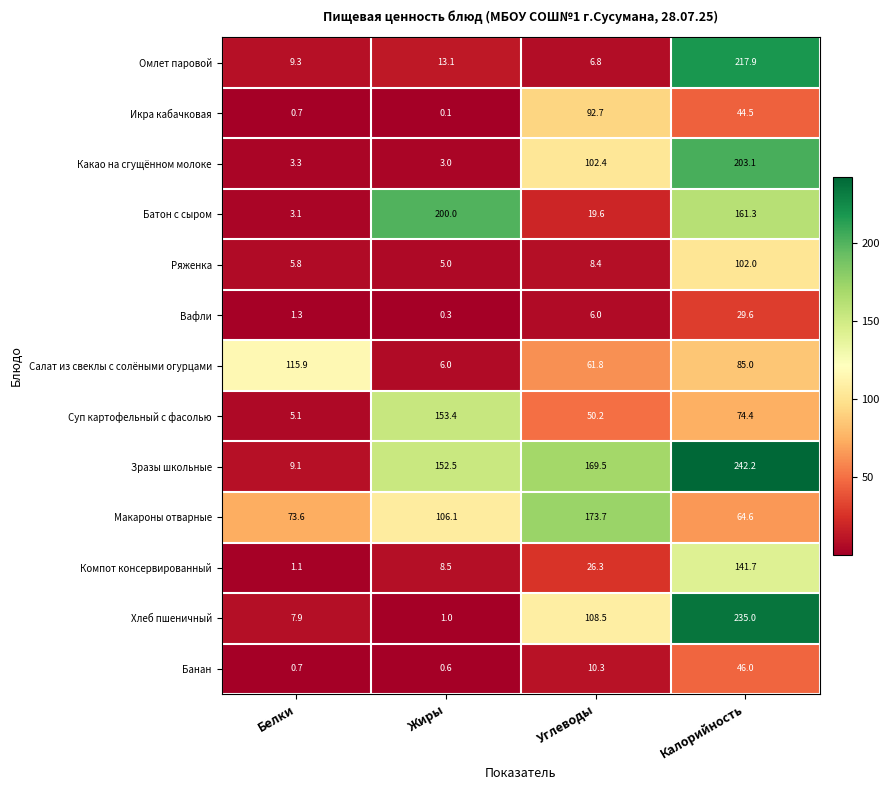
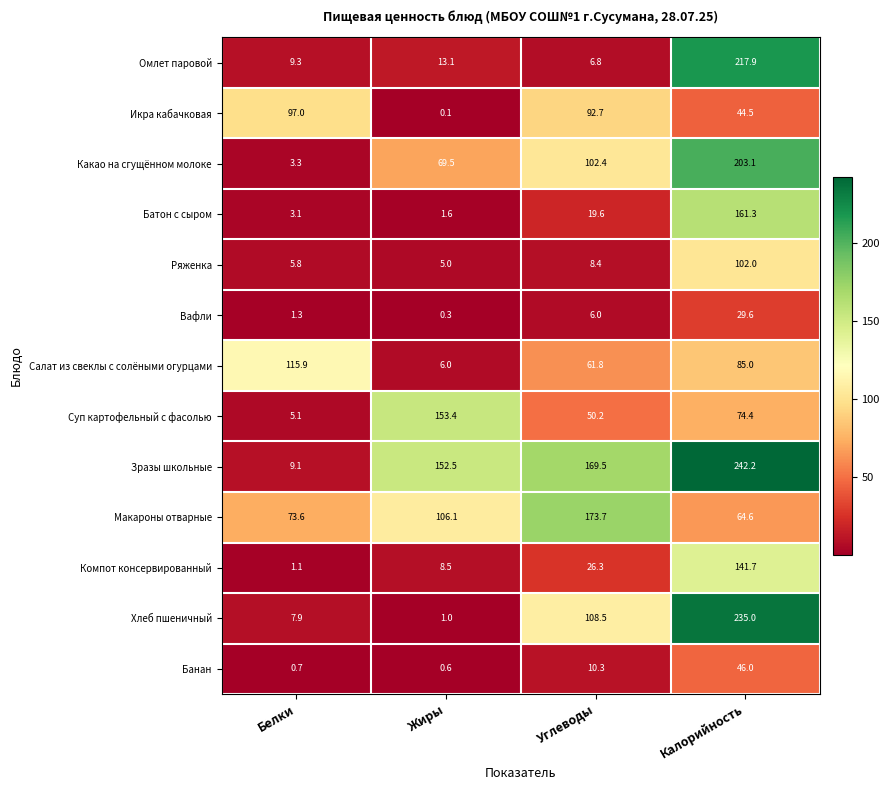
  {
    "Омлет паровой": {
      "Белки": 9.3,
      "Жиры": 13.1,
      "Углеводы": 6.8,
      "Калорийность": 217.9
    },
    "Икра кабачковая": {
-     "Белки": 0.7,
+     "Белки": 97.0,
      "Жиры": 0.1,
      "Углеводы": 92.7,
      "Калорийность": 44.5
    },
    "Какао на сгущённом молоке": {
      "Белки": 3.3,
-     "Жиры": 3.0,
+     "Жиры": 69.5,
      "Углеводы": 102.4,
      "Калорийность": 203.1
    },
    "Батон с сыром": {
      "Белки": 3.1,
-     "Жиры": 200.0,
+     "Жиры": 1.6,
      "Углеводы": 19.6,
      "Калорийность": 161.3
    },
    "Ряженка": {
      "Белки": 5.8,
      "Жиры": 5.0,
      "Углеводы": 8.4,
      "Калорийность": 102.0
    },
    "Вафли": {
      "Белки": 1.3,
      "Жиры": 0.3,
      "Углеводы": 6.0,
      "Калорийность": 29.6
    },
    "Салат из свеклы с солёными огурцами": {
      "Белки": 115.9,
      "Жиры": 6.0,
      "Углеводы": 61.8,
      "Калорийность": 85.0
    },
    "Суп картофельный с фасолью": {
      "Белки": 5.1,
      "Жиры": 153.4,
      "Углеводы": 50.2,
      "Калорийность": 74.4
    },
    "Зразы школьные": {
      "Белки": 9.1,
      "Жиры": 152.5,
      "Углеводы": 169.5,
      "Калорийность": 242.2
    },
    "Макароны отварные": {
      "Белки": 73.6,
      "Жиры": 106.1,
      "Углеводы": 173.7,
      "Калорийность": 64.6
    },
    "Компот консервированный": {
      "Белки": 1.1,
      "Жиры": 8.5,
      "Углеводы": 26.3,
      "Калорийность": 141.7
    },
    "Хлеб пшеничный": {
      "Белки": 7.9,
      "Жиры": 1.0,
      "Углеводы": 108.5,
      "Калорийность": 235.0
    },
    "Банан": {
      "Белки": 0.7,
      "Жиры": 0.6,
      "Углеводы": 10.3,
      "Калорийность": 46.0
    }
  }
